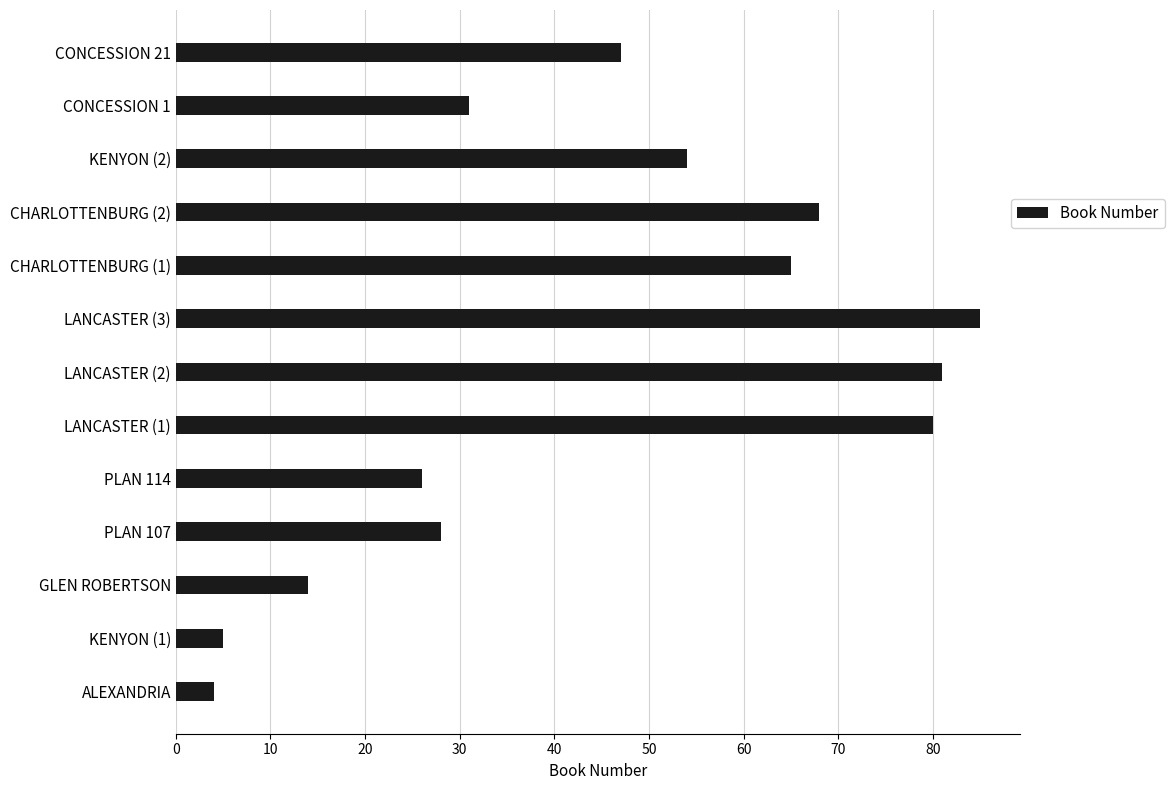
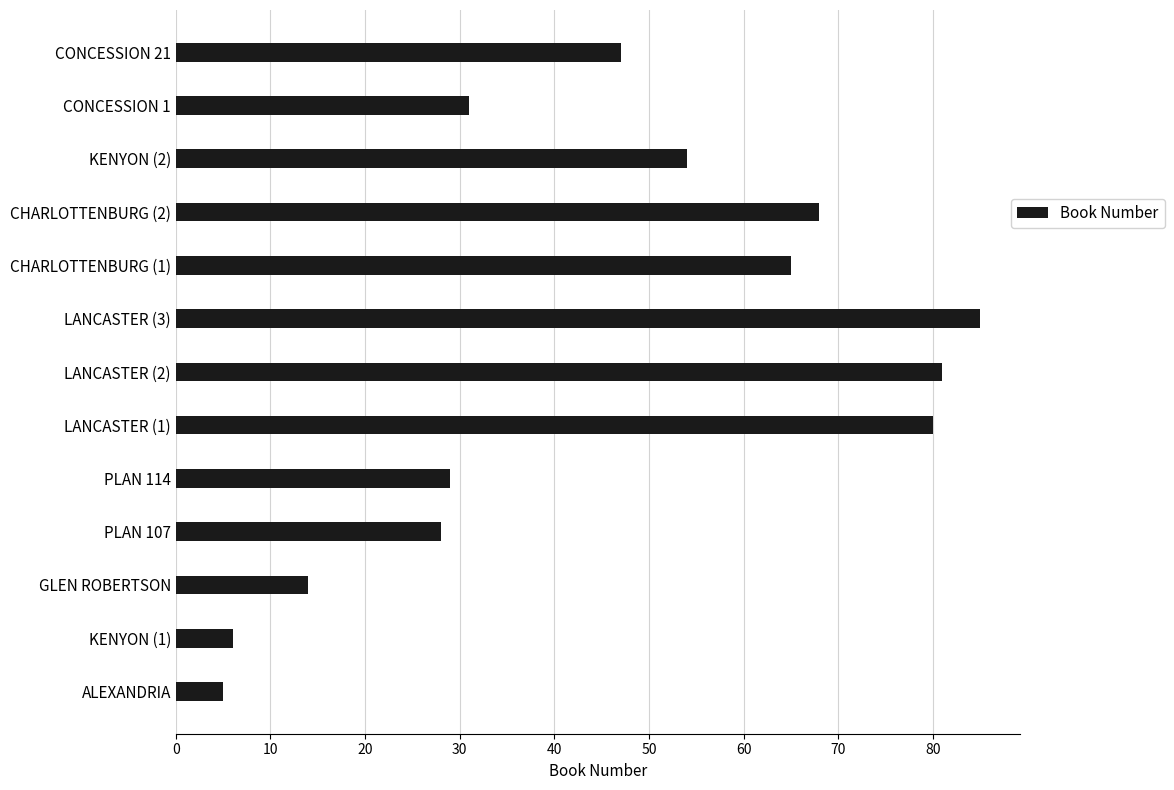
  {
    "CONCESSION 21": 47,
    "CONCESSION 1": 31,
    "KENYON (2)": 54,
    "CHARLOTTENBURG (2)": 68,
    "CHARLOTTENBURG (1)": 65,
    "LANCASTER (3)": 85,
    "LANCASTER (2)": 81,
    "LANCASTER (1)": 80,
-   "PLAN 114": 26,
+   "PLAN 114": 29,
    "PLAN 107": 28,
    "GLEN ROBERTSON": 14,
-   "KENYON (1)": 5,
-   "ALEXANDRIA": 4
+   "KENYON (1)": 6,
+   "ALEXANDRIA": 5
  }
